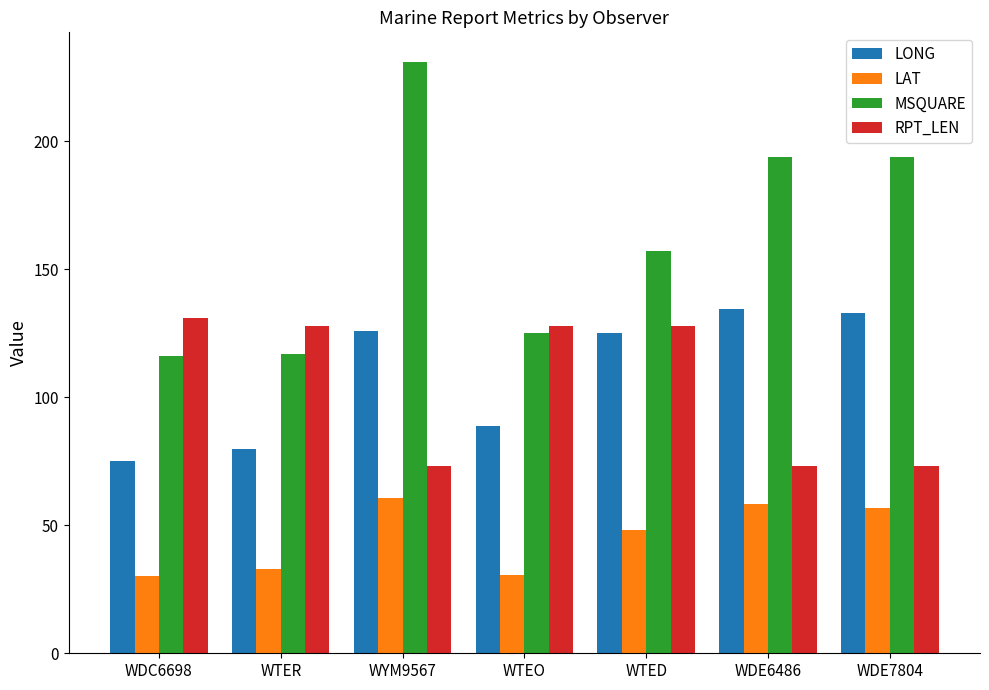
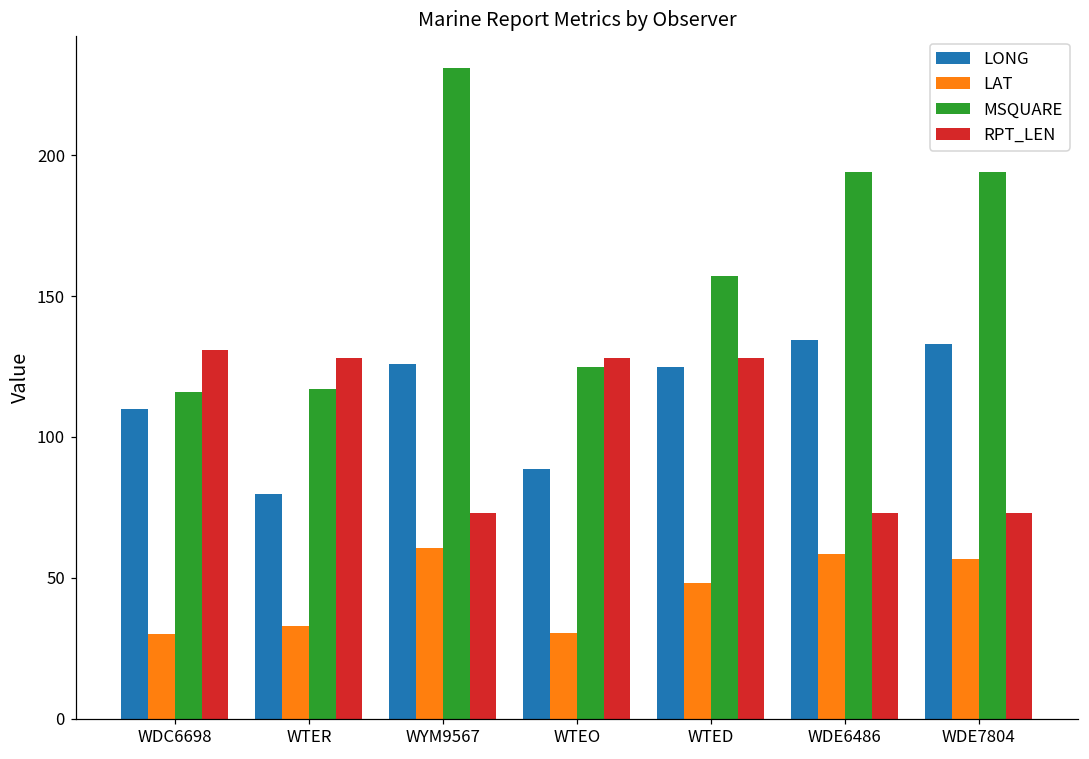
  {
    "LONG": {
-     "WDC6698": 75,
+     "WDC6698": 110,
      "WTER": 80,
      "WYM9567": 126,
      "WTEO": 89,
      "WTED": 125,
      "WDE6486": 134,
      "WDE7804": 133
    },
    "LAT": {
      "WDC6698": 30,
      "WTER": 33,
      "WYM9567": 61,
      "WTEO": 30,
      "WTED": 48,
      "WDE6486": 58,
      "WDE7804": 57
    },
    "MSQUARE": {
      "WDC6698": 116,
      "WTER": 117,
      "WYM9567": 231,
      "WTEO": 125,
      "WTED": 157,
      "WDE6486": 194,
      "WDE7804": 194
    },
    "RPT_LEN": {
      "WDC6698": 131,
      "WTER": 128,
      "WYM9567": 73,
      "WTEO": 128,
      "WTED": 128,
      "WDE6486": 73,
      "WDE7804": 73
    }
  }
